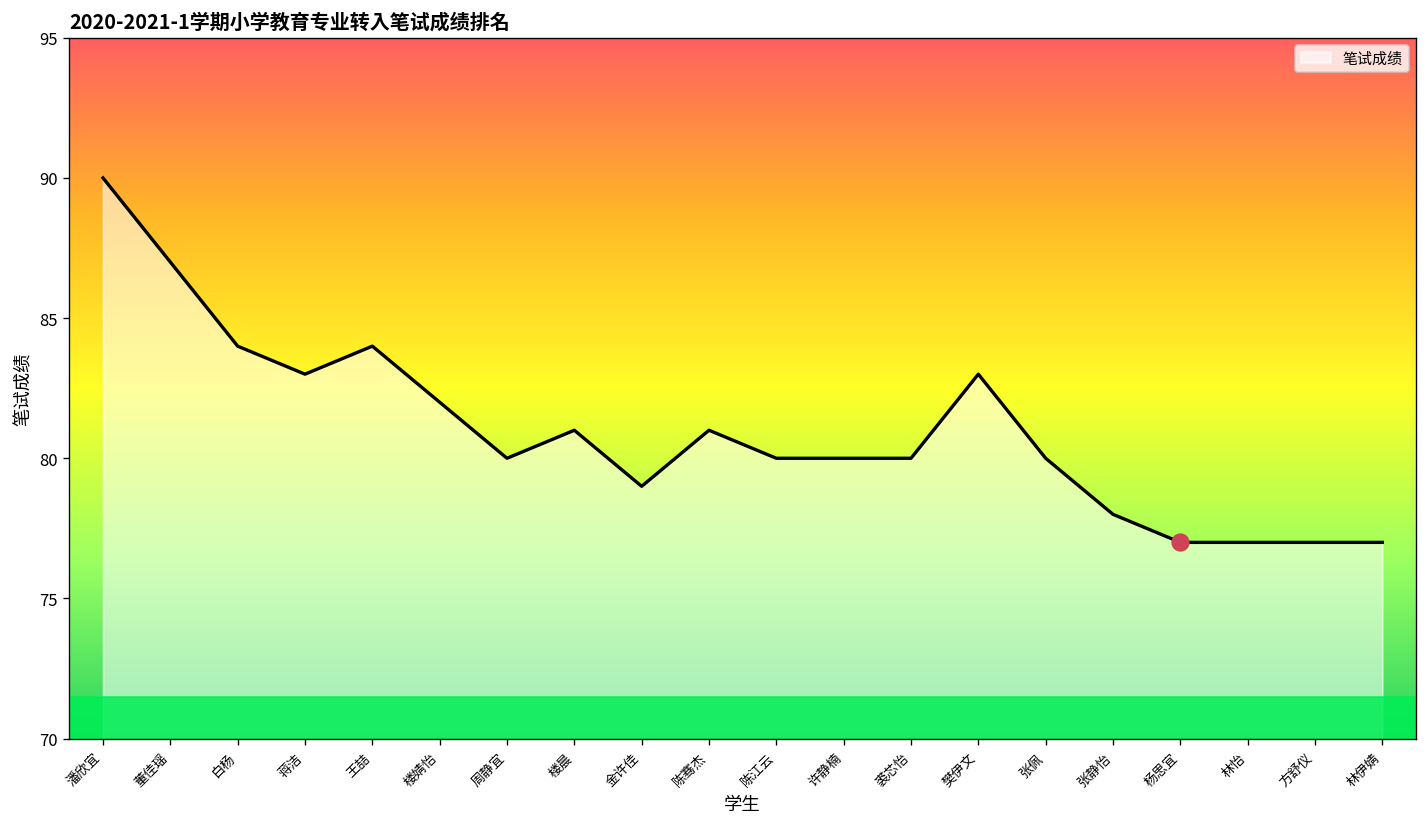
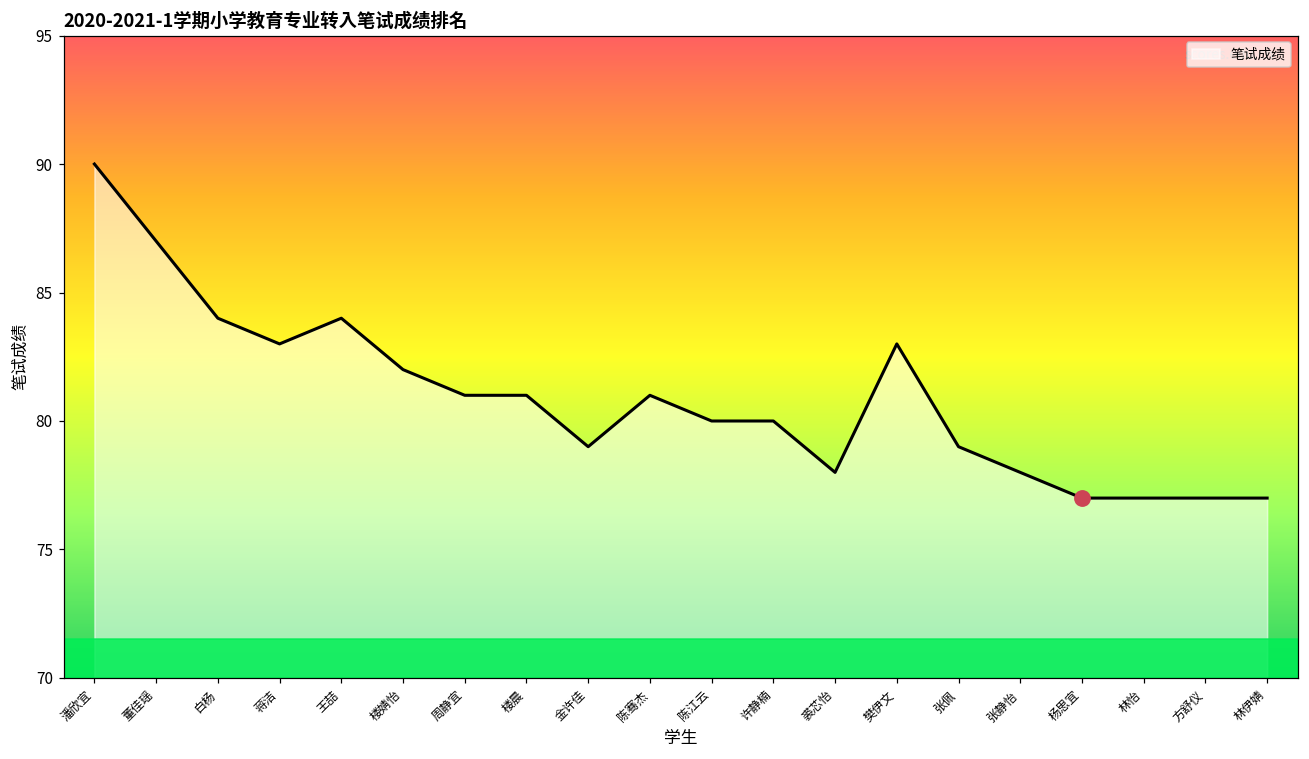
  {
    "笔试成绩": {
      "潘欣宜": 90,
      "董佳瑶": 87,
      "白杨": 84,
      "蒋洁": 83,
      "王喆": 84,
      "楼婧怡": 82,
-     "周静宜": 80,
+     "周静宜": 81,
      "楼晨": 81,
      "金许佳": 79,
      "陈骞杰": 81,
      "陈江云": 80,
      "许静楠": 80,
-     "裘芯怡": 80,
+     "裘芯怡": 78,
      "樊伊文": 83,
-     "张佩": 80,
+     "张佩": 79,
      "张静怡": 78,
      "林怡": 77,
      "方舒仪": 77,
      "林伊婧": 77
    }
  }
